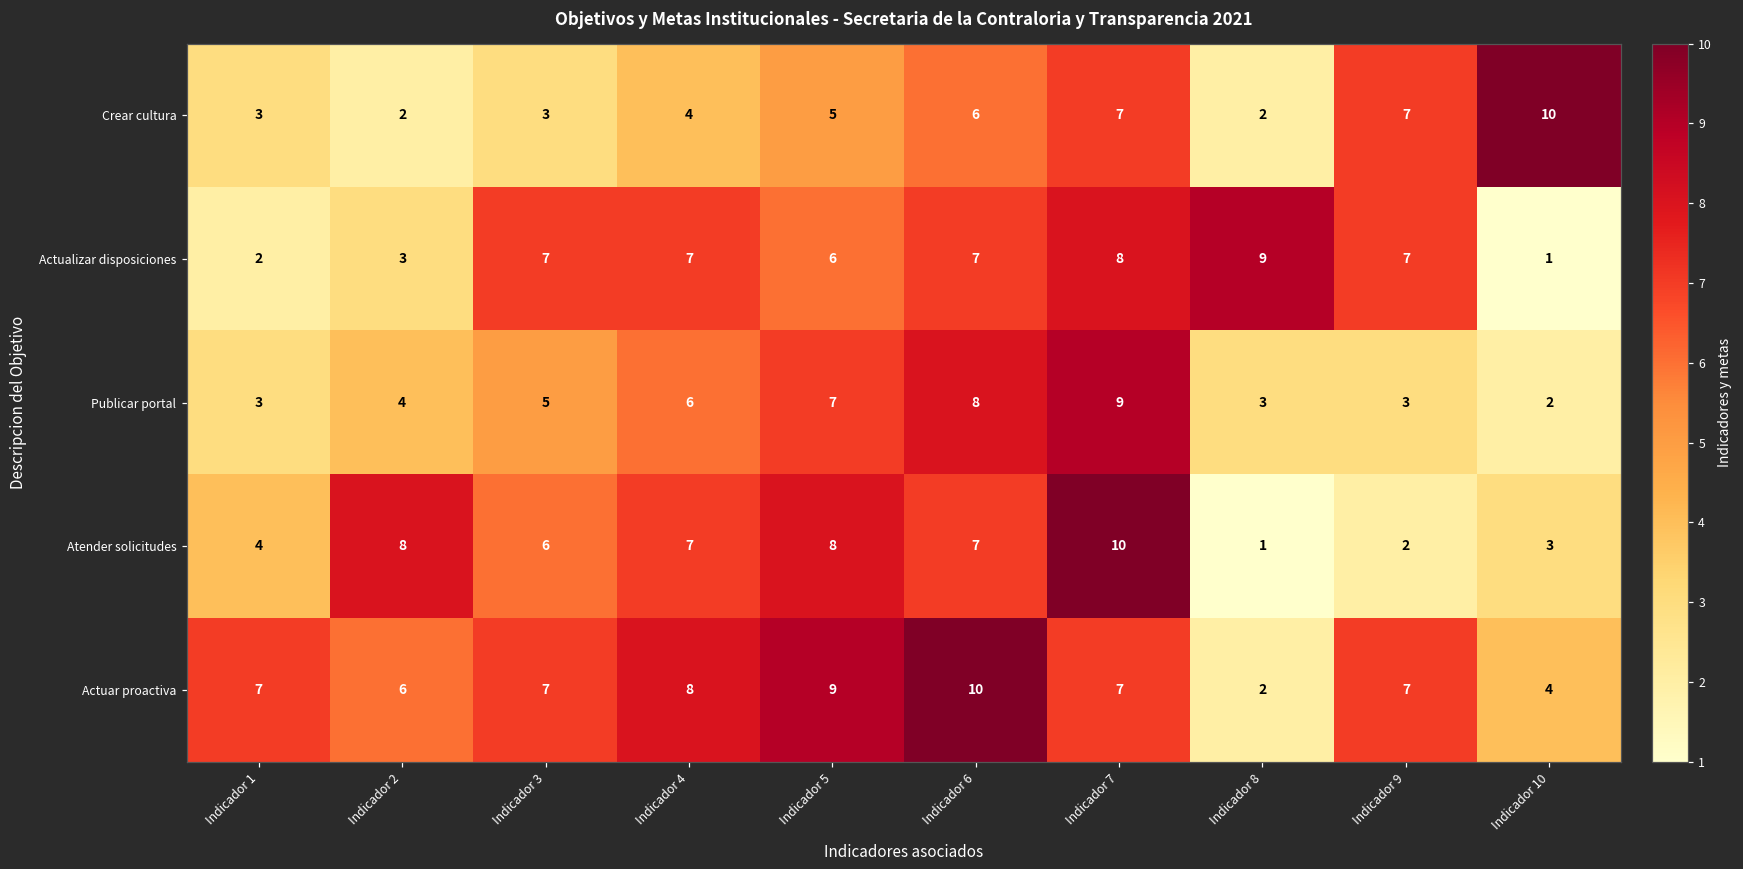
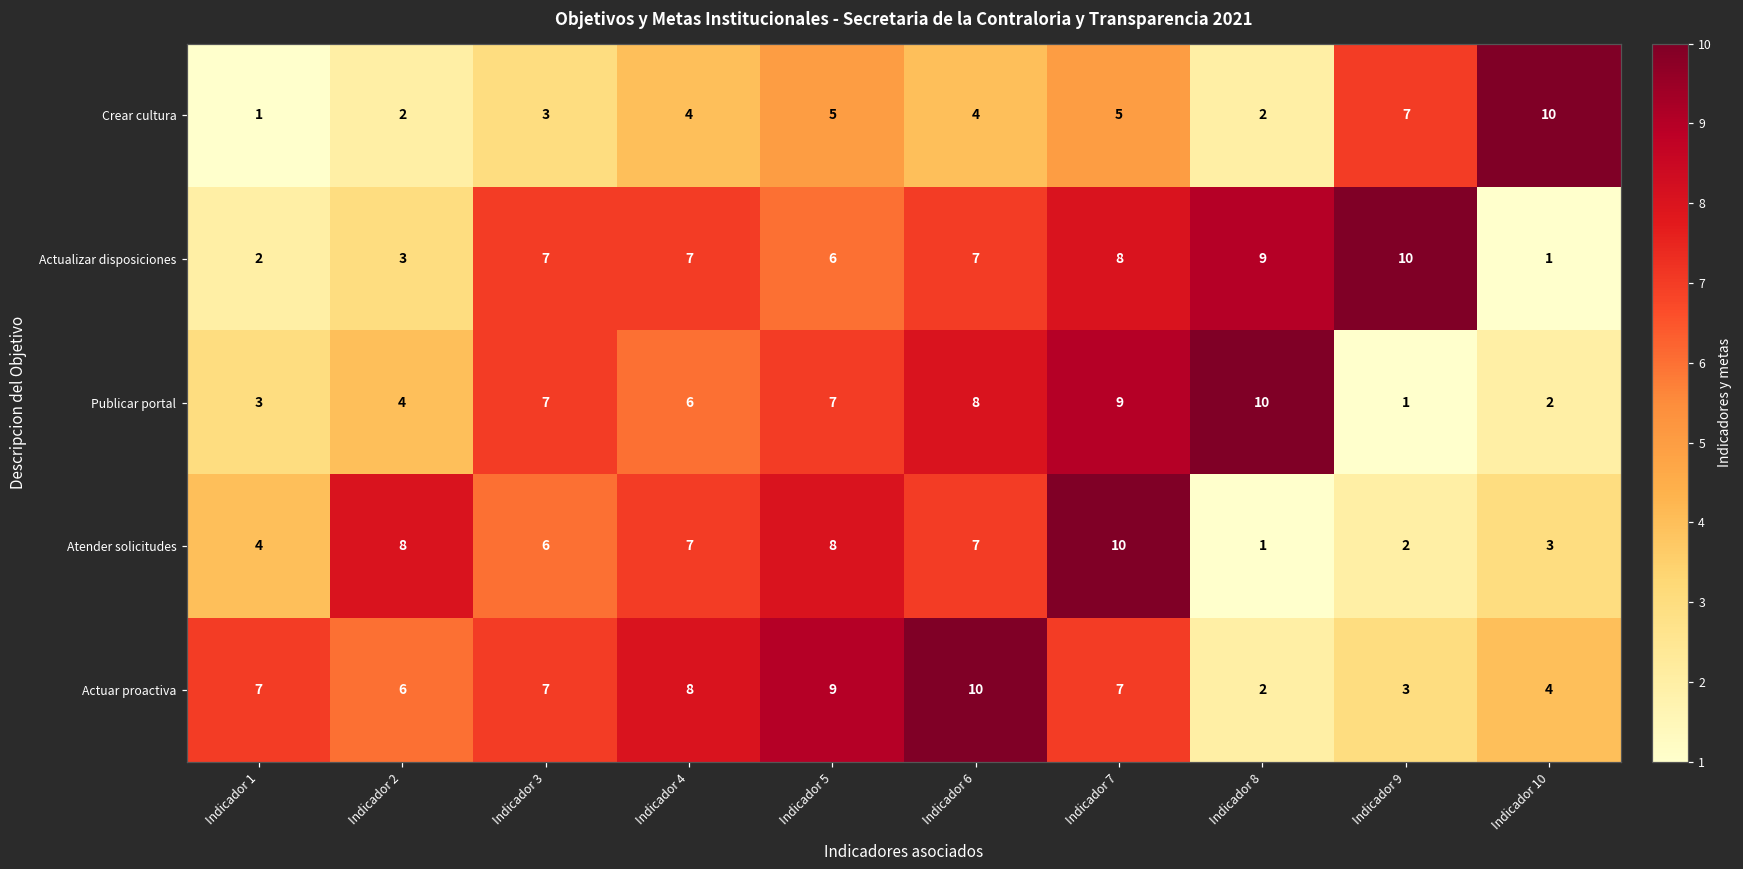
  {
    "Crear cultura": {
-     "Indicador 1": 3,
+     "Indicador 1": 1,
      "Indicador 2": 2,
      "Indicador 3": 3,
      "Indicador 4": 4,
      "Indicador 5": 5,
-     "Indicador 6": 6,
-     "Indicador 7": 7,
+     "Indicador 6": 4,
+     "Indicador 7": 5,
      "Indicador 8": 2,
      "Indicador 9": 7,
      "Indicador 10": 10
    },
    "Actualizar disposiciones": {
      "Indicador 1": 2,
      "Indicador 2": 3,
      "Indicador 3": 7,
      "Indicador 4": 7,
      "Indicador 5": 6,
      "Indicador 6": 7,
      "Indicador 7": 8,
      "Indicador 8": 9,
-     "Indicador 9": 7,
+     "Indicador 9": 10,
      "Indicador 10": 1
    },
    "Publicar portal": {
      "Indicador 1": 3,
      "Indicador 2": 4,
-     "Indicador 3": 5,
+     "Indicador 3": 7,
      "Indicador 4": 6,
      "Indicador 5": 7,
      "Indicador 6": 8,
      "Indicador 7": 9,
-     "Indicador 8": 3,
-     "Indicador 9": 3,
+     "Indicador 8": 10,
+     "Indicador 9": 1,
      "Indicador 10": 2
    },
    "Atender solicitudes": {
      "Indicador 1": 4,
      "Indicador 2": 8,
      "Indicador 3": 6,
      "Indicador 4": 7,
      "Indicador 5": 8,
      "Indicador 6": 7,
      "Indicador 7": 10,
      "Indicador 8": 1,
      "Indicador 9": 2,
      "Indicador 10": 3
    },
    "Actuar proactiva": {
      "Indicador 1": 7,
      "Indicador 2": 6,
      "Indicador 3": 7,
      "Indicador 4": 8,
      "Indicador 5": 9,
      "Indicador 6": 10,
      "Indicador 7": 7,
      "Indicador 8": 2,
-     "Indicador 9": 7,
+     "Indicador 9": 3,
      "Indicador 10": 4
    }
  }
